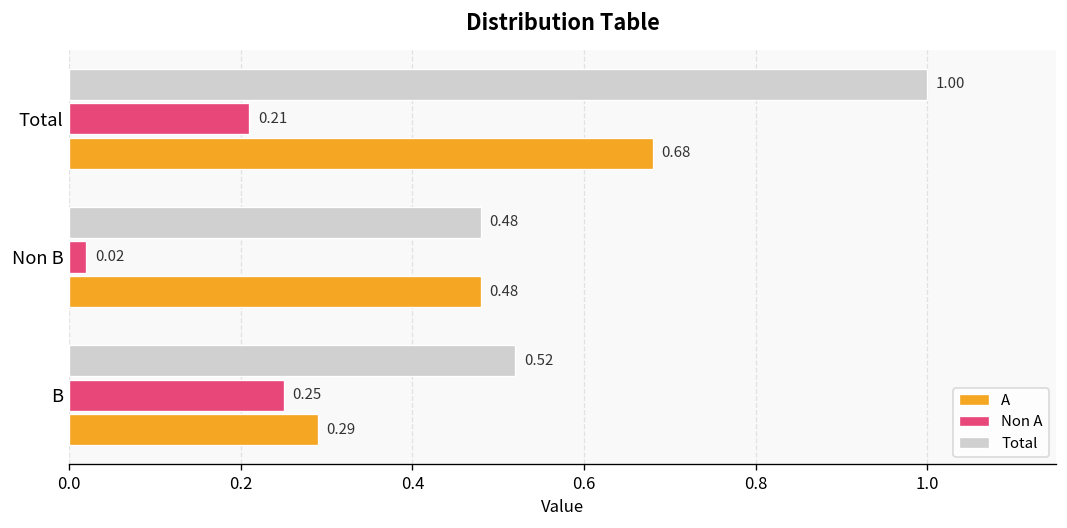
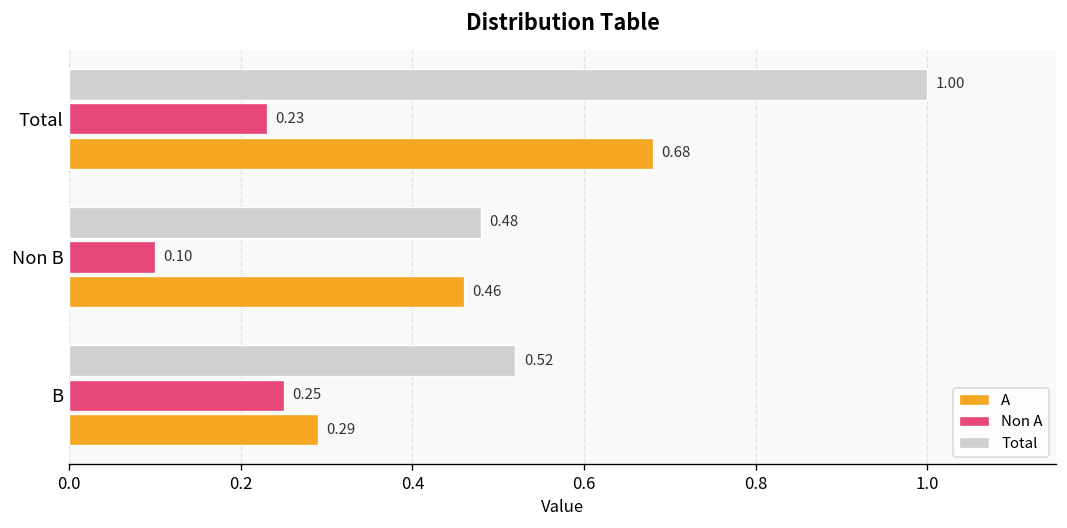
  {
    "A": {
      "Total": 0.68,
-     "Non B": 0.48,
+     "Non B": 0.46,
      "B": 0.29
    },
    "Non A": {
-     "Total": 0.21,
-     "Non B": 0.02,
+     "Total": 0.23,
+     "Non B": 0.10,
      "B": 0.25
    },
    "Total": {
      "Total": 1.00,
      "Non B": 0.48,
      "B": 0.52
    }
  }
